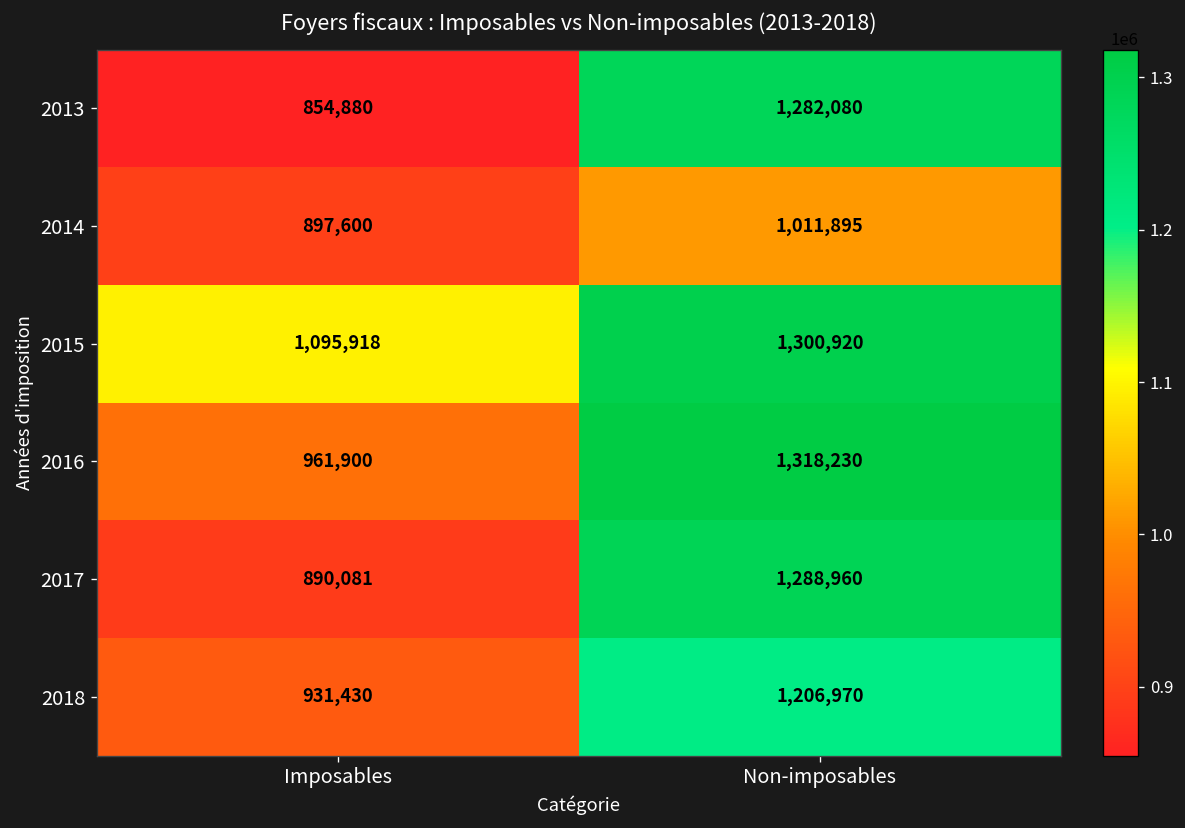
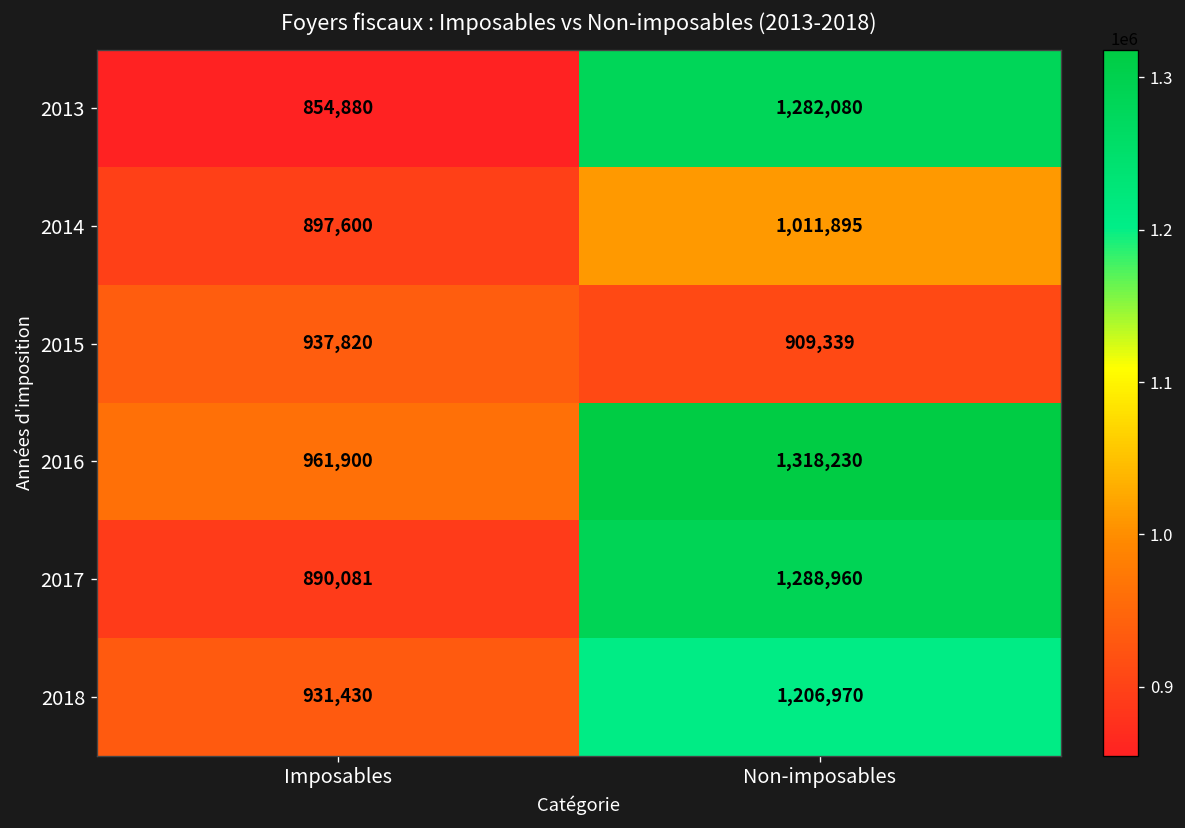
  {
    "2013": {
      "Imposables": "854,880",
      "Non-imposables": "1,282,080"
    },
    "2014": {
      "Imposables": "897,600",
      "Non-imposables": "1,011,895"
    },
    "2015": {
-     "Imposables": "1,095,918",
-     "Non-imposables": "1,300,920"
+     "Imposables": "937,820",
+     "Non-imposables": "909,339"
    },
    "2016": {
      "Imposables": "961,900",
      "Non-imposables": "1,318,230"
    },
    "2017": {
      "Imposables": "890,081",
      "Non-imposables": "1,288,960"
    },
    "2018": {
      "Imposables": "931,430",
      "Non-imposables": "1,206,970"
    }
  }
